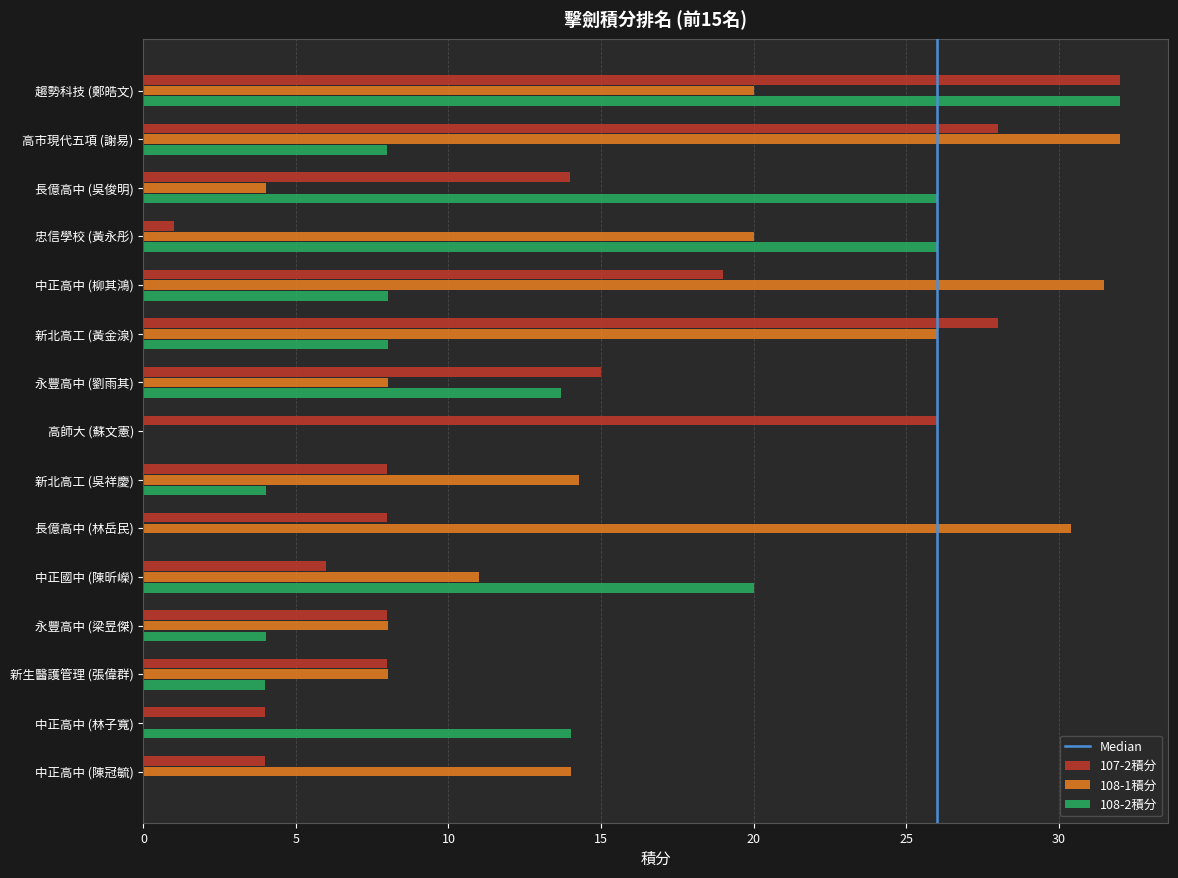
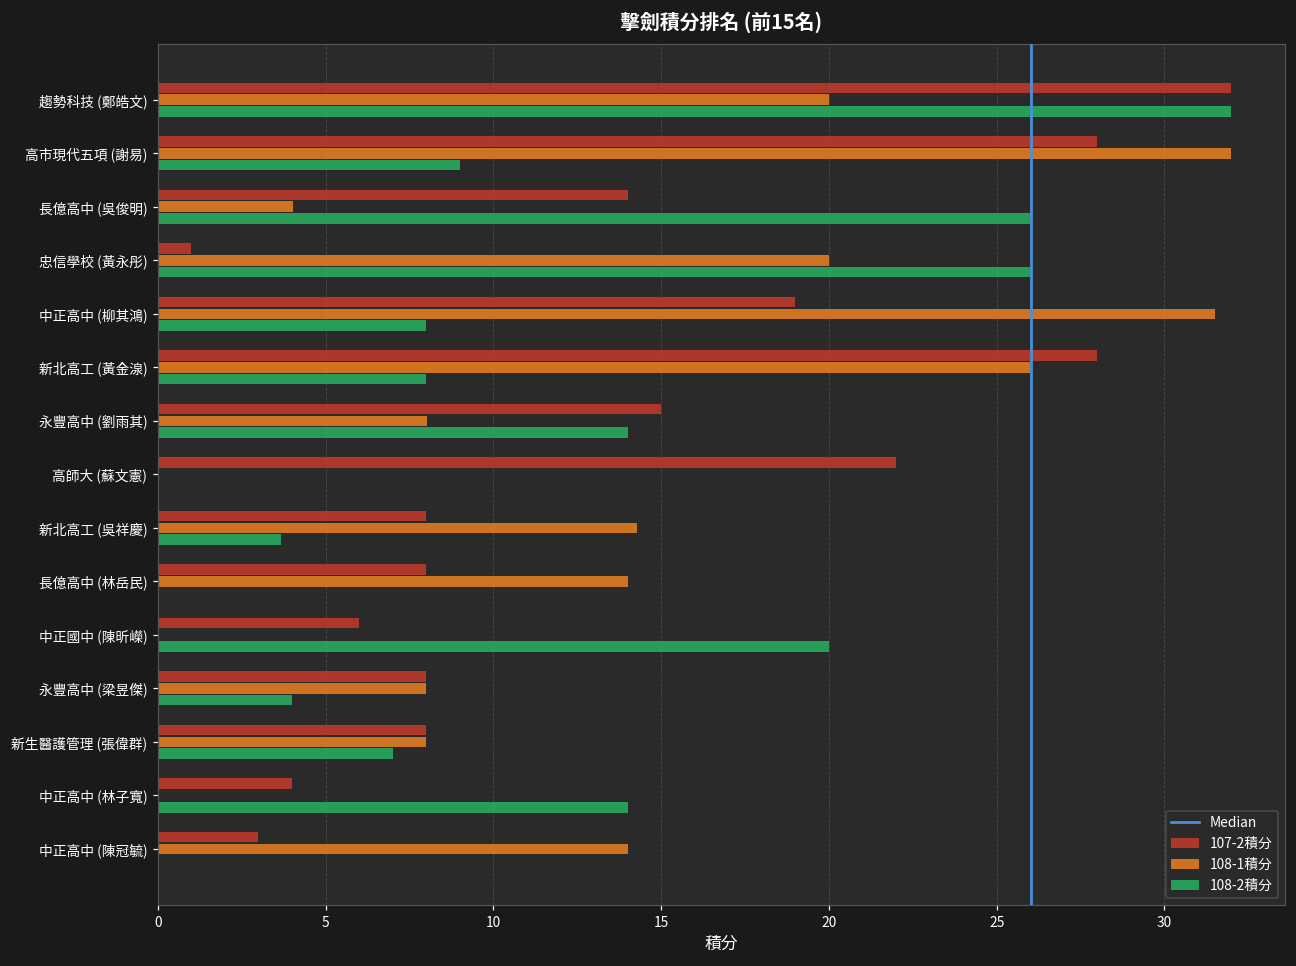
  {
    "107-2積分": {
      "趨勢科技 (鄭皓文)": 32,
      "高市現代五項 (謝易)": 28,
      "長億高中 (吳俊明)": 14,
      "忠信學校 (黃永彤)": 1,
      "中正高中 (柳其鴻)": 19,
      "新北高工 (黃金湶)": 28,
      "永豐高中 (劉雨其)": 15,
-     "高師大 (蘇文憲)": 26,
+     "高師大 (蘇文憲)": 22,
      "新北高工 (吳祥慶)": 8,
      "長億高中 (林岳民)": 8,
      "中正國中 (陳昕嶸)": 6,
      "永豐高中 (梁昱傑)": 8,
      "新生醫護管理 (張偉群)": 8,
      "中正高中 (林子寬)": 4,
-     "中正高中 (陳冠毓)": 4
+     "中正高中 (陳冠毓)": 3
    },
    "108-1積分": {
      "趨勢科技 (鄭皓文)": 20.0,
      "高市現代五項 (謝易)": 32.0,
      "長億高中 (吳俊明)": 4.0,
      "忠信學校 (黃永彤)": 20.0,
      "中正高中 (柳其鴻)": 31.5,
      "新北高工 (黃金湶)": 26.0,
      "永豐高中 (劉雨其)": 8.0,
      "高師大 (蘇文憲)": 0.0,
      "新北高工 (吳祥慶)": 14.3,
-     "長億高中 (林岳民)": 30.4,
-     "中正國中 (陳昕嶸)": 11,
+     "長億高中 (林岳民)": 14.0,
+     "中正國中 (陳昕嶸)": 0,
      "永豐高中 (梁昱傑)": 8.0,
      "新生醫護管理 (張偉群)": 8.0,
      "中正高中 (林子寬)": 0.0,
      "中正高中 (陳冠毓)": 14.0
    },
    "108-2積分": {
      "趨勢科技 (鄭皓文)": 32.0,
-     "高市現代五項 (謝易)": 8,
+     "高市現代五項 (謝易)": 9,
      "長億高中 (吳俊明)": 26.0,
      "忠信學校 (黃永彤)": 26.0,
      "中正高中 (柳其鴻)": 8.0,
      "新北高工 (黃金湶)": 8.0,
-     "永豐高中 (劉雨其)": 13.7,
+     "永豐高中 (劉雨其)": 14.0,
      "高師大 (蘇文憲)": 0.0,
-     "新北高工 (吳祥慶)": 4.0,
+     "新北高工 (吳祥慶)": 3.7,
      "長億高中 (林岳民)": 0.0,
      "中正國中 (陳昕嶸)": 20.0,
      "永豐高中 (梁昱傑)": 4.0,
-     "新生醫護管理 (張偉群)": 4,
+     "新生醫護管理 (張偉群)": 7,
      "中正高中 (林子寬)": 14.0,
      "中正高中 (陳冠毓)": 0.0
    }
  }
